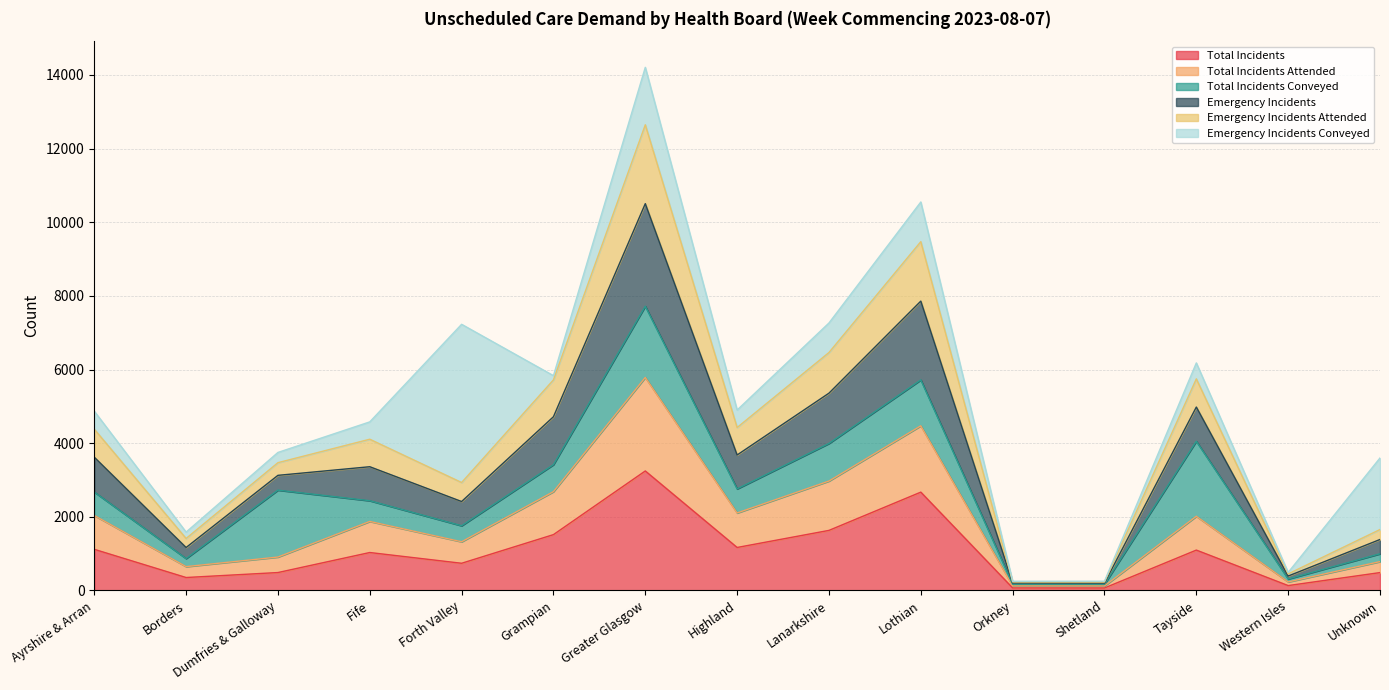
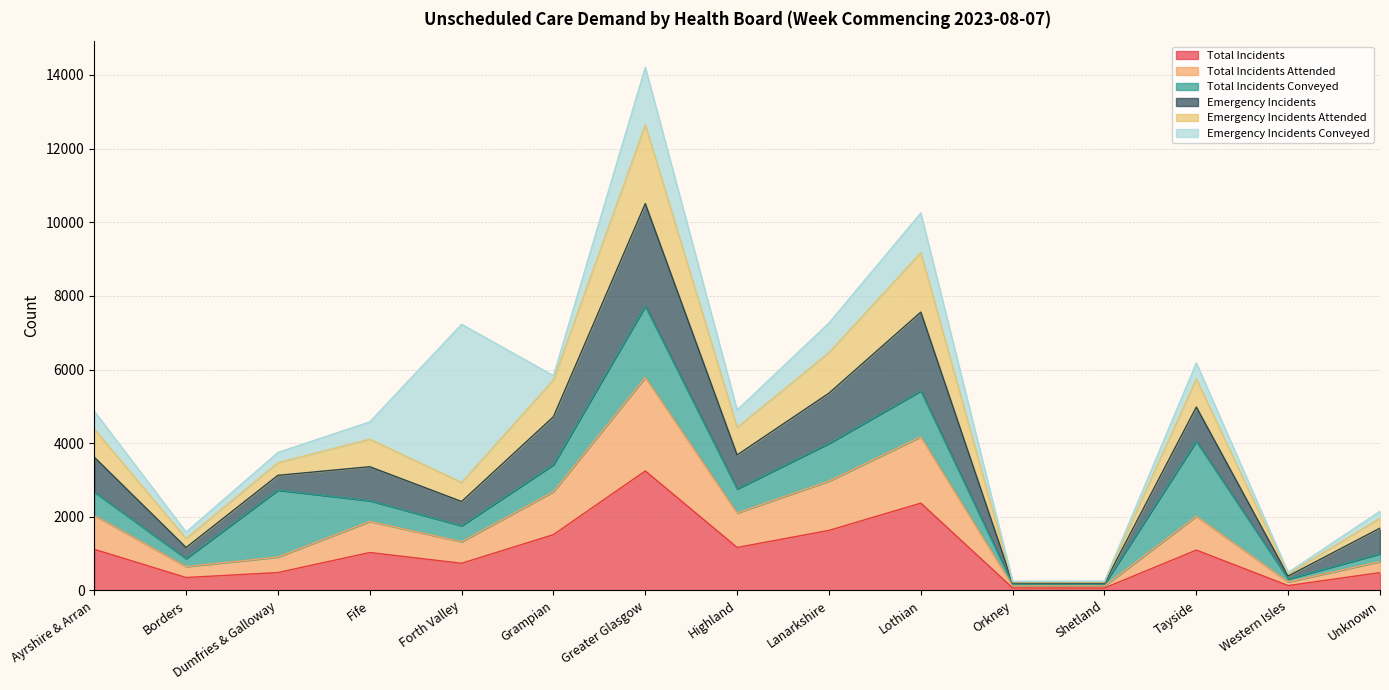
  {
    "Total Incidents": {
      "Ayrshire & Arran": 1100,
      "Borders": 400,
      "Dumfries & Galloway": 500,
      "Fife": 1000,
      "Forth Valley": 700,
      "Grampian": 1500,
      "Greater Glasgow": 3200,
      "Highland": 1200,
      "Lanarkshire": 1600,
-     "Lothian": 2700,
+     "Lothian": 2400,
      "Tayside": 1100,
      "Western Isles": 100,
      "Unknown": 500
    },
    "Total Incidents Conveyed": {
      "Ayrshire & Arran": 600,
      "Borders": 200,
      "Dumfries & Galloway": 1800,
      "Fife": 600,
      "Forth Valley": 400,
      "Grampian": 700,
      "Greater Glasgow": 1900,
      "Highland": 700,
      "Lanarkshire": 1000,
      "Lothian": 1200,
      "Tayside": 2000,
      "Western Isles": 100,
      "Unknown": 200
    },
    "Emergency Incidents": {
      "Ayrshire & Arran": 900,
      "Borders": 300,
      "Dumfries & Galloway": 400,
      "Fife": 900,
      "Forth Valley": 700,
      "Grampian": 1300,
      "Greater Glasgow": 2800,
      "Highland": 900,
      "Lanarkshire": 1400,
      "Lothian": 2100,
      "Tayside": 900,
-     "Unknown": 400
+     "Unknown": 700
    },
    "Emergency Incidents Conveyed": {
      "Ayrshire & Arran": 500,
      "Borders": 200,
      "Dumfries & Galloway": 300,
      "Fife": 500,
      "Forth Valley": 4300,
      "Grampian": 100,
      "Greater Glasgow": 1600,
      "Highland": 500,
      "Lanarkshire": 800,
      "Lothian": 1100,
      "Tayside": 400,
-     "Unknown": 1900
+     "Unknown": 200
    }
  }
